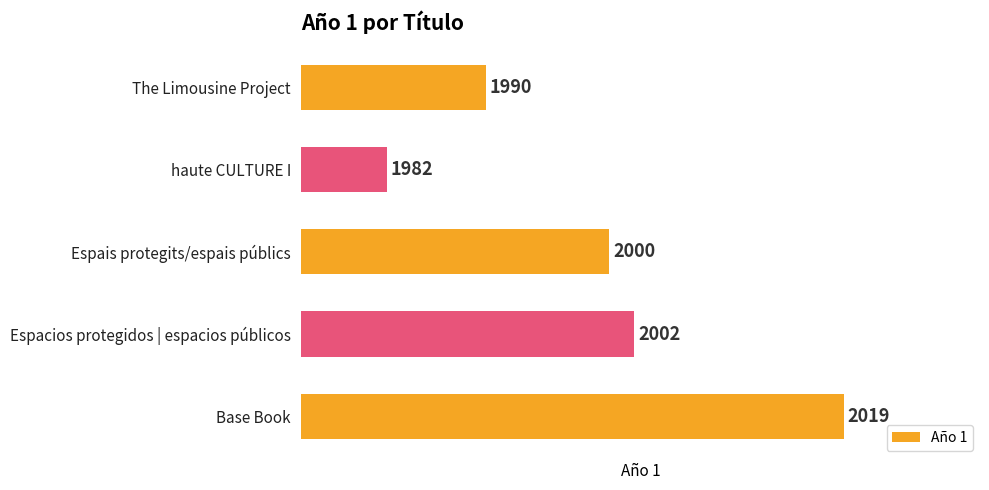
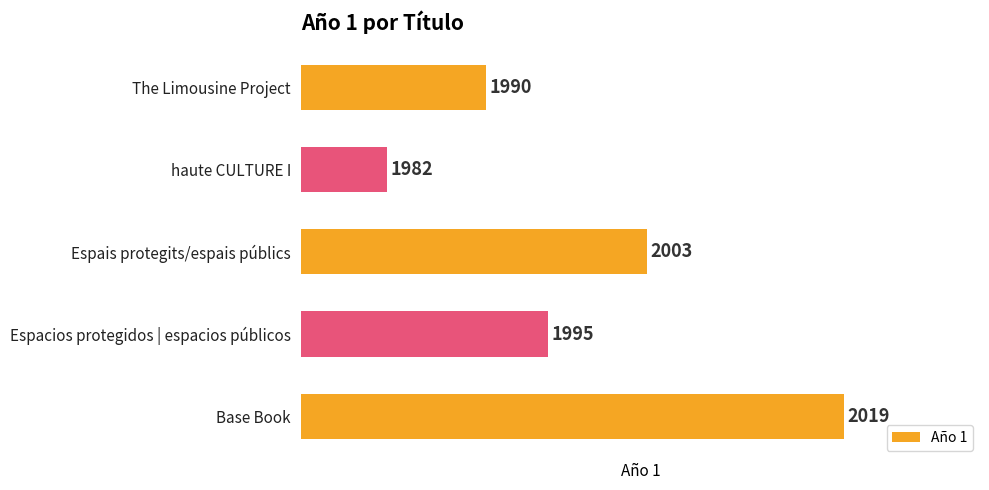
  {
    "The Limousine Project": 1990,
    "haute CULTURE I": 1982,
-   "Espais protegits/espais públics": 2000,
-   "Espacios protegidos | espacios públicos": 2002
+   "Espais protegits/espais públics": 2003,
+   "Espacios protegidos | espacios públicos": 1995
  }
